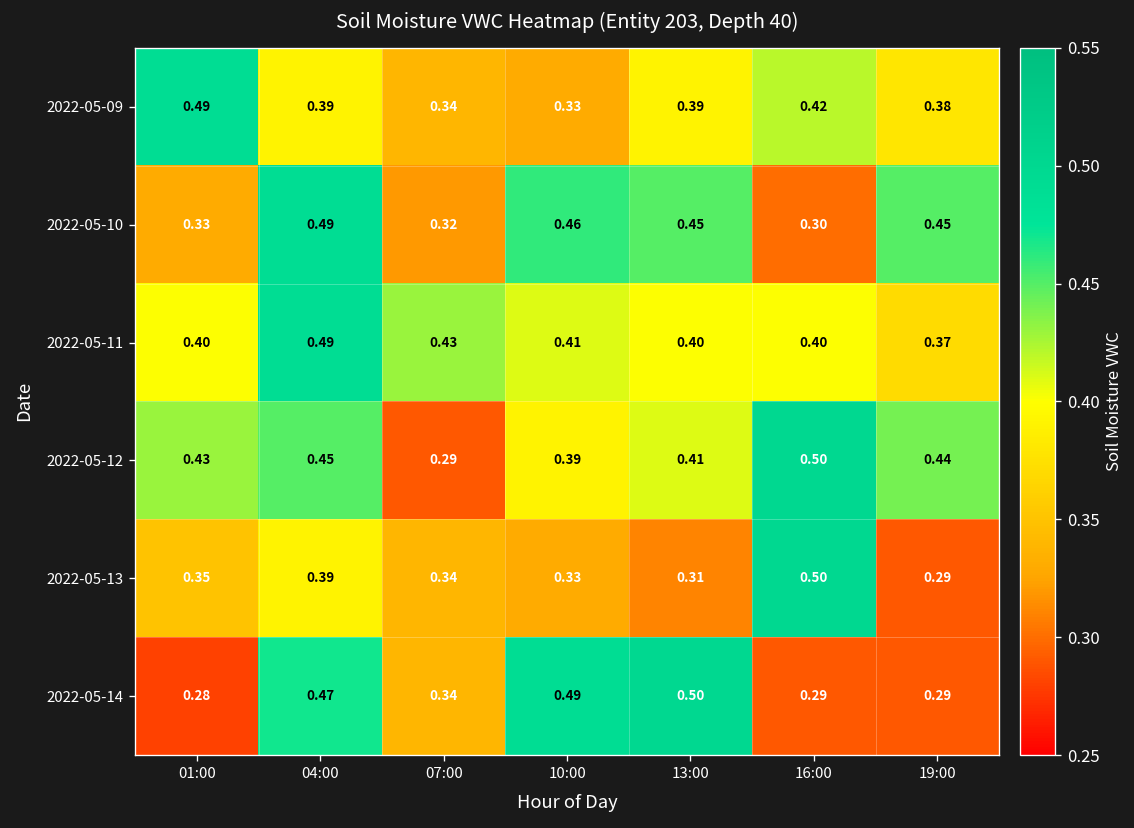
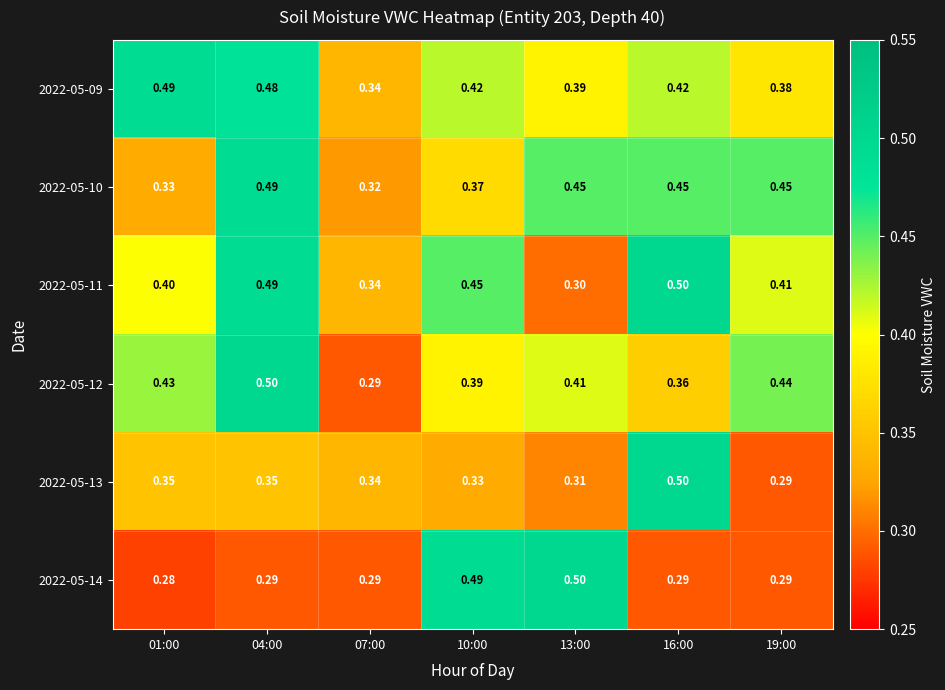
  {
    "2022-05-09": {
      "01:00": 0.49,
-     "04:00": 0.39,
+     "04:00": 0.48,
      "07:00": 0.34,
-     "10:00": 0.33,
+     "10:00": 0.42,
      "13:00": 0.39,
      "16:00": 0.42,
      "19:00": 0.38
    },
    "2022-05-10": {
      "01:00": 0.33,
      "04:00": 0.49,
      "07:00": 0.32,
-     "10:00": 0.46,
+     "10:00": 0.37,
      "13:00": 0.45,
-     "16:00": 0.30,
+     "16:00": 0.45,
      "19:00": 0.45
    },
    "2022-05-11": {
      "01:00": 0.40,
      "04:00": 0.49,
-     "07:00": 0.43,
-     "10:00": 0.41,
-     "13:00": 0.40,
-     "16:00": 0.40,
-     "19:00": 0.37
+     "07:00": 0.34,
+     "10:00": 0.45,
+     "13:00": 0.30,
+     "16:00": 0.50,
+     "19:00": 0.41
    },
    "2022-05-12": {
      "01:00": 0.43,
-     "04:00": 0.45,
+     "04:00": 0.50,
      "07:00": 0.29,
      "10:00": 0.39,
      "13:00": 0.41,
-     "16:00": 0.50,
+     "16:00": 0.36,
      "19:00": 0.44
    },
    "2022-05-13": {
      "01:00": 0.35,
-     "04:00": 0.39,
+     "04:00": 0.35,
      "07:00": 0.34,
      "10:00": 0.33,
      "13:00": 0.31,
      "16:00": 0.50,
      "19:00": 0.29
    },
    "2022-05-14": {
      "01:00": 0.28,
-     "04:00": 0.47,
-     "07:00": 0.34,
+     "04:00": 0.29,
+     "07:00": 0.29,
      "10:00": 0.49,
      "13:00": 0.50,
      "16:00": 0.29,
      "19:00": 0.29
    }
  }
